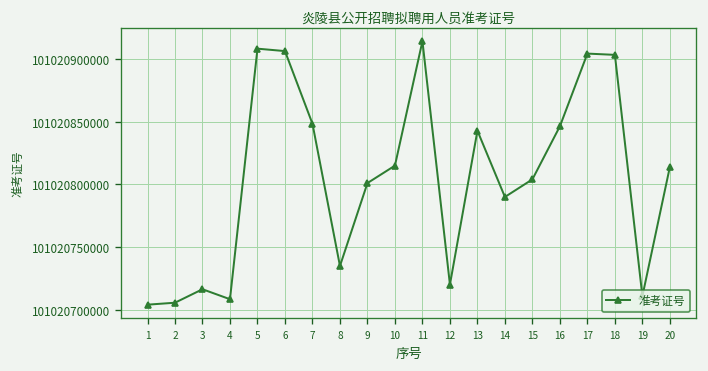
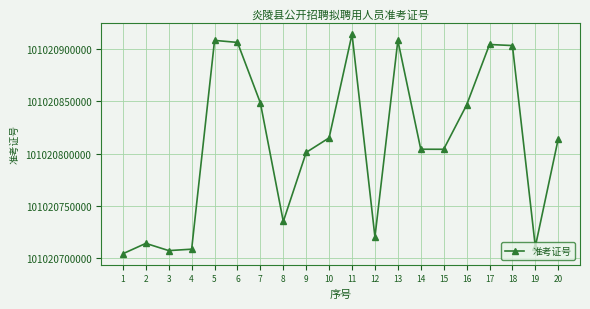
  {
    "1": 101020704000,
-   "2": 101020706000,
-   "3": 101020717000,
+   "2": 101020714000,
+   "3": 101020707000,
    "4": 101020709000,
    "5": 101020908000,
    "6": 101020906000,
    "7": 101020848000,
    "8": 101020735000,
    "9": 101020801000,
    "10": 101020815000,
    "11": 101020914000,
    "12": 101020720000,
-   "13": 101020843000,
-   "14": 101020790000,
+   "13": 101020908000,
+   "14": 101020804000,
    "15": 101020804000,
    "16": 101020846000,
    "17": 101020904000,
    "18": 101020903000,
    "20": 101020814000
  }
